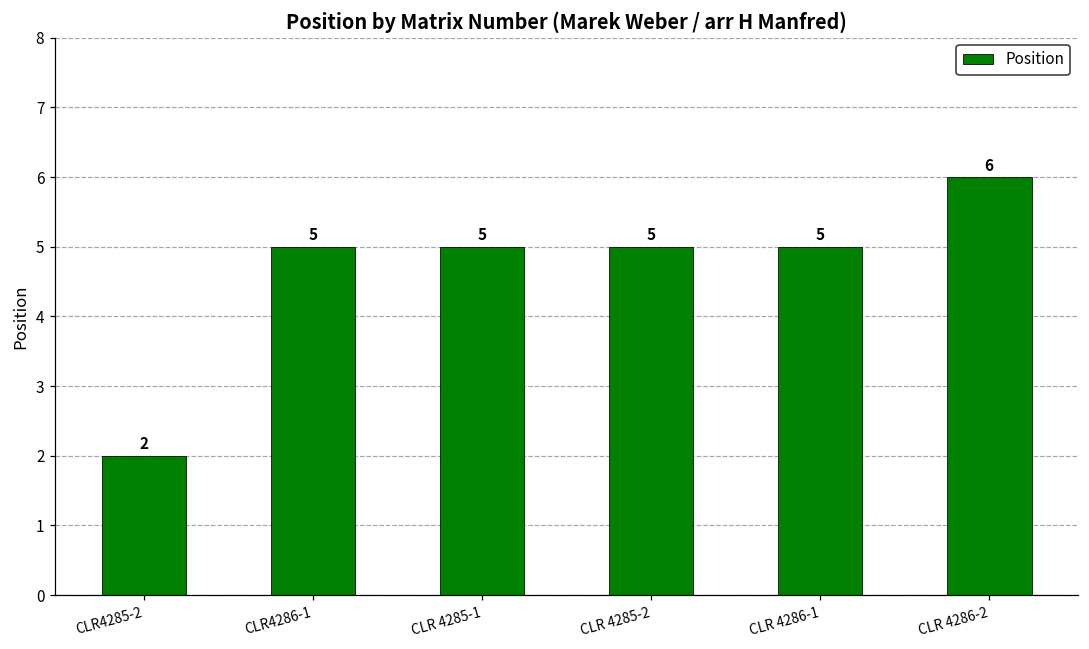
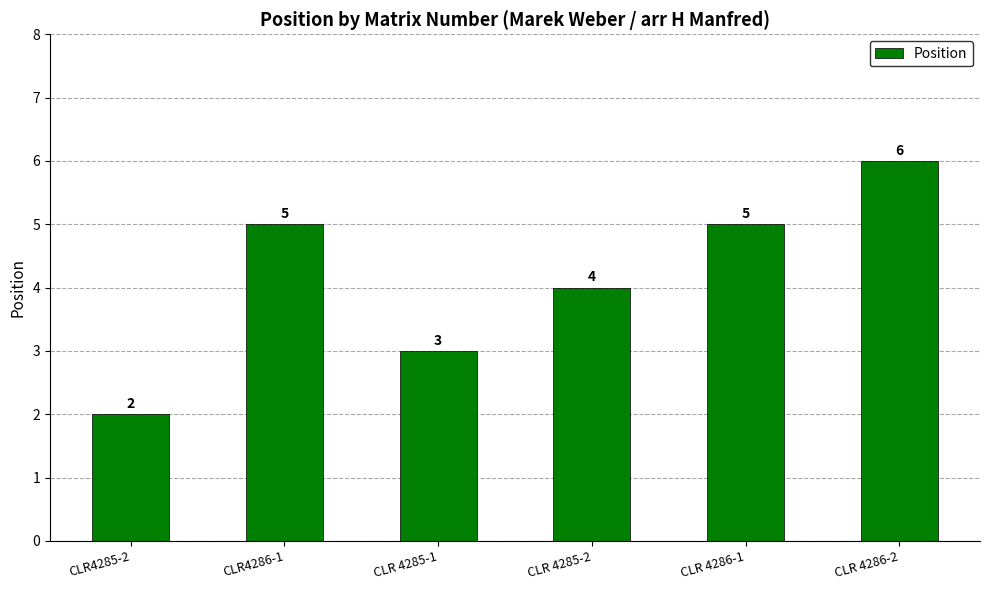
  {
    "CLR4285-2": 2,
    "CLR4286-1": 5,
-   "CLR 4285-1": 5,
-   "CLR 4285-2": 5,
+   "CLR 4285-1": 3,
+   "CLR 4285-2": 4,
    "CLR 4286-1": 5,
    "CLR 4286-2": 6
  }
